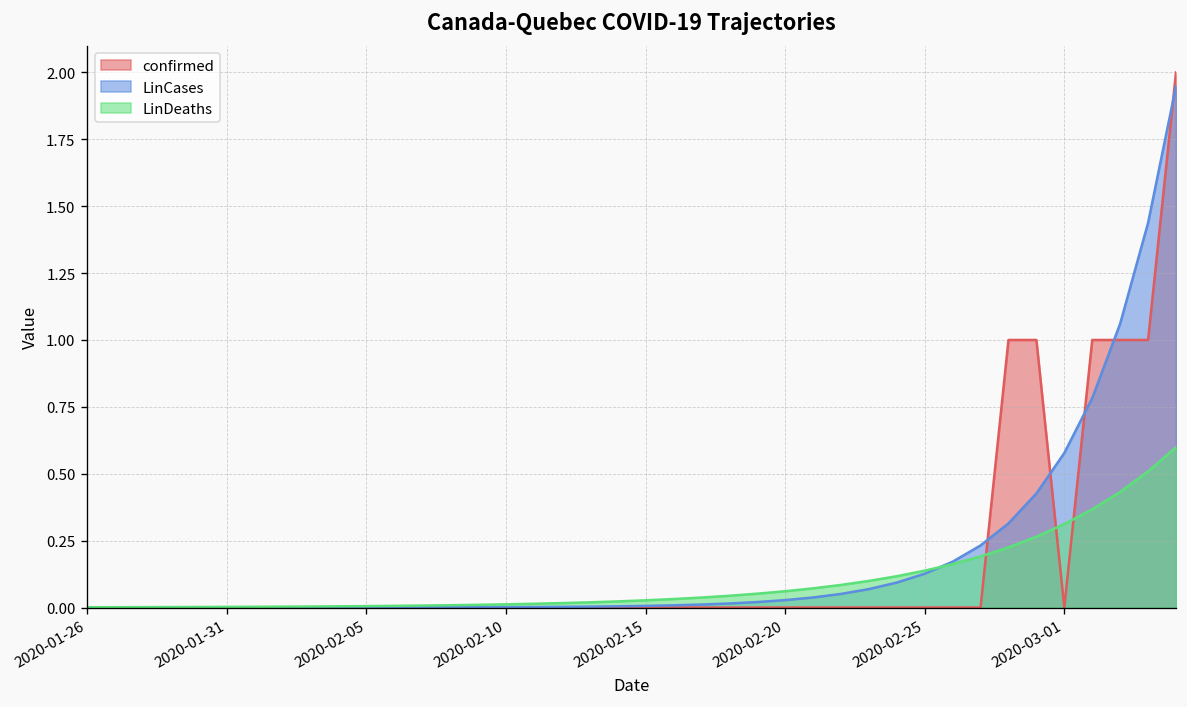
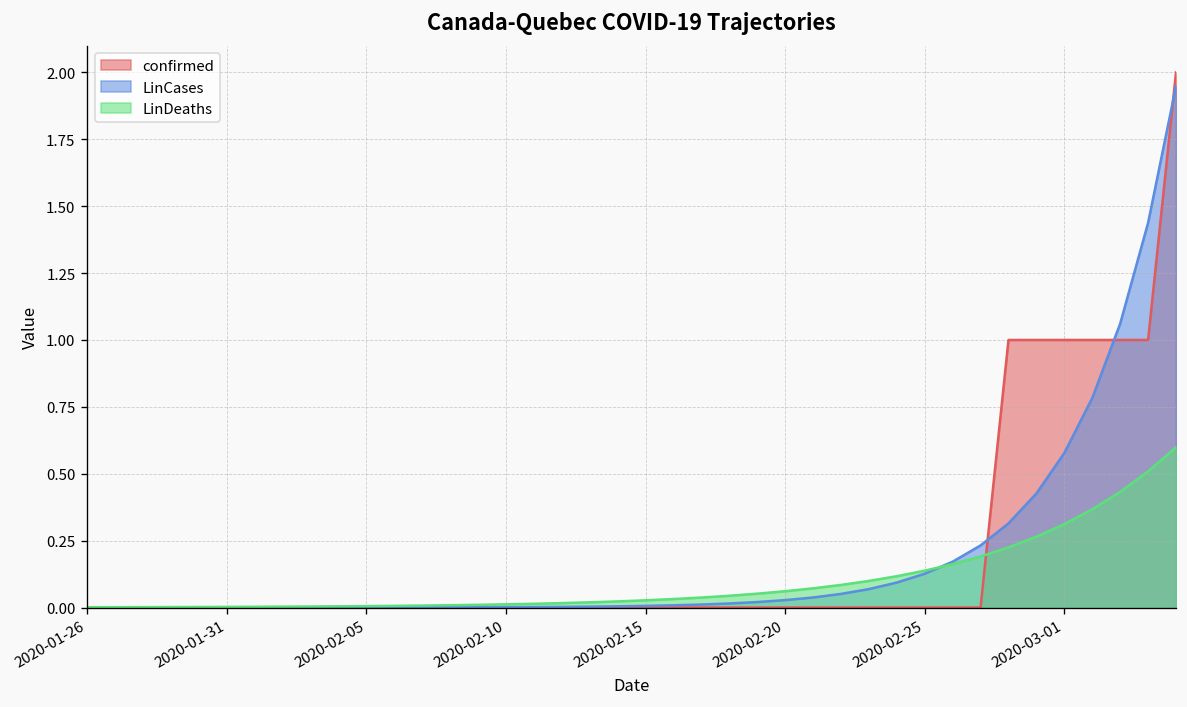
  {
    "confirmed": {
      "2020-02-20": 0,
      "2020-02-25": 0,
-     "2020-03-01": 0
+     "2020-03-01": 1
    },
    "LinCases": {
      "2020-02-20": 0.03,
      "2020-03-01": 0.58
    },
    "LinDeaths": {
      "2020-02-15": 0.03,
      "2020-02-20": 0.06,
      "2020-03-01": 0.31
    }
  }
